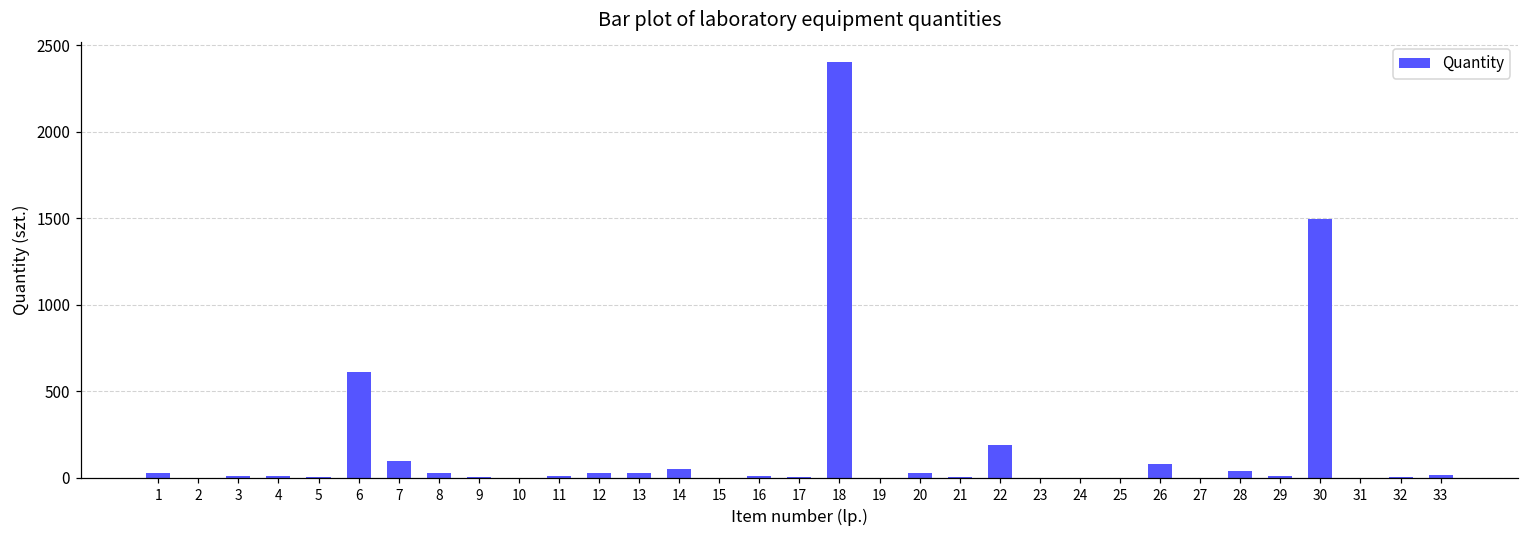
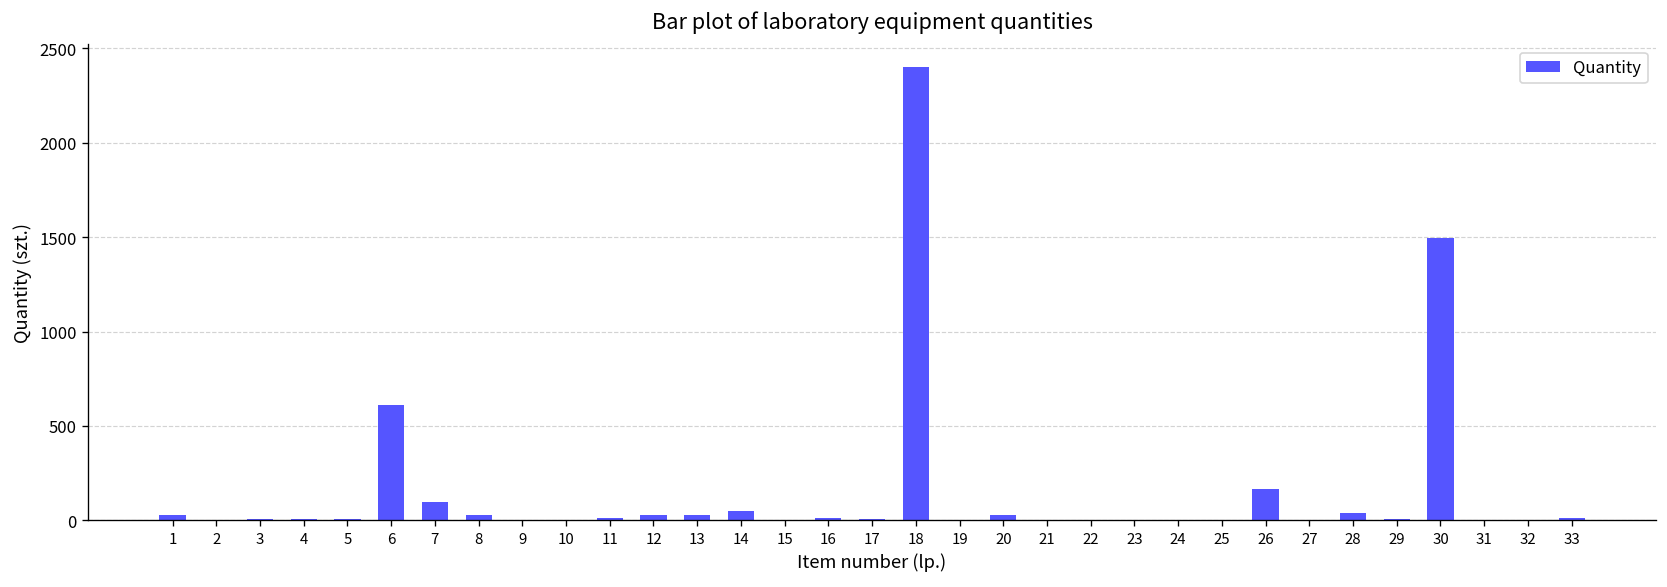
  {
    "1": 30,
    "6": 610,
    "7": 100,
    "8": 30,
    "12": 30,
    "13": 30,
    "14": 50,
    "18": 2400,
    "20": 30,
-   "22": 190,
-   "26": 80,
+   "22": 0,
+   "26": 170,
    "28": 40,
    "30": 1500
  }
